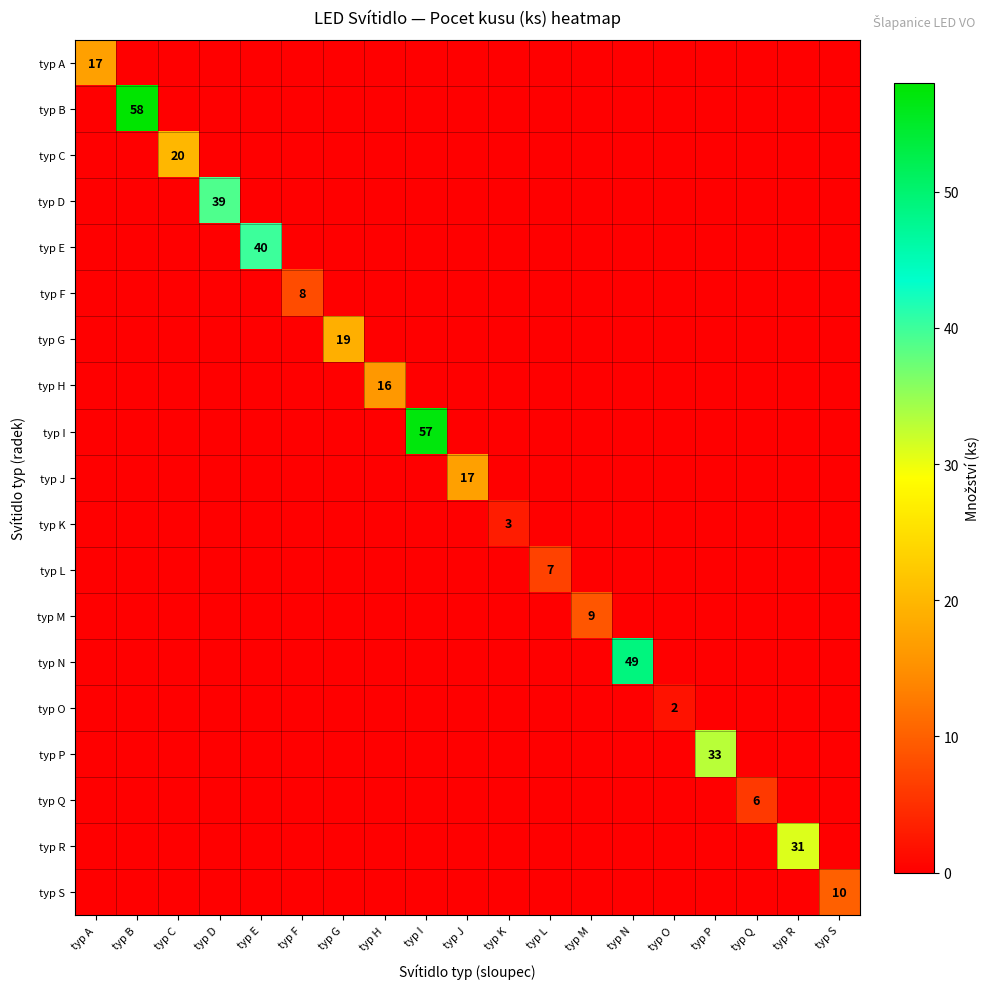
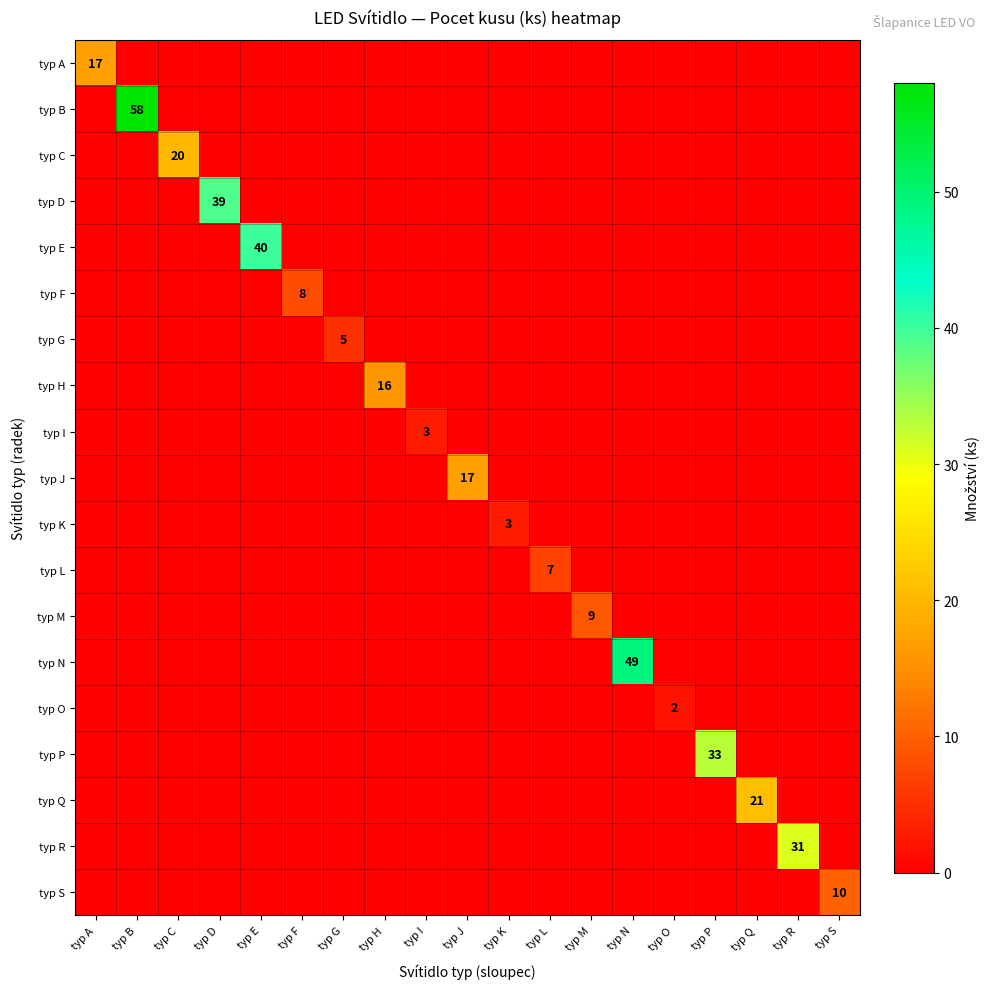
  {
    "typ A": {
      "typ A": 17
    },
    "typ B": {
      "typ B": 58
    },
    "typ C": {
      "typ C": 20
    },
    "typ D": {
      "typ D": 39
    },
    "typ E": {
      "typ E": 40
    },
    "typ F": {
      "typ F": 8
    },
    "typ G": {
-     "typ G": 19
+     "typ G": 5
    },
    "typ H": {
      "typ H": 16
    },
    "typ I": {
-     "typ I": 57
+     "typ I": 3
    },
    "typ J": {
      "typ J": 17
    },
    "typ K": {
      "typ K": 3
    },
    "typ L": {
      "typ L": 7
    },
    "typ M": {
      "typ M": 9
    },
    "typ N": {
      "typ N": 49
    },
    "typ O": {
      "typ O": 2
    },
    "typ P": {
      "typ P": 33
    },
    "typ Q": {
-     "typ Q": 6
+     "typ Q": 21
    },
    "typ R": {
      "typ R": 31
    },
    "typ S": {
      "typ S": 10
    }
  }
